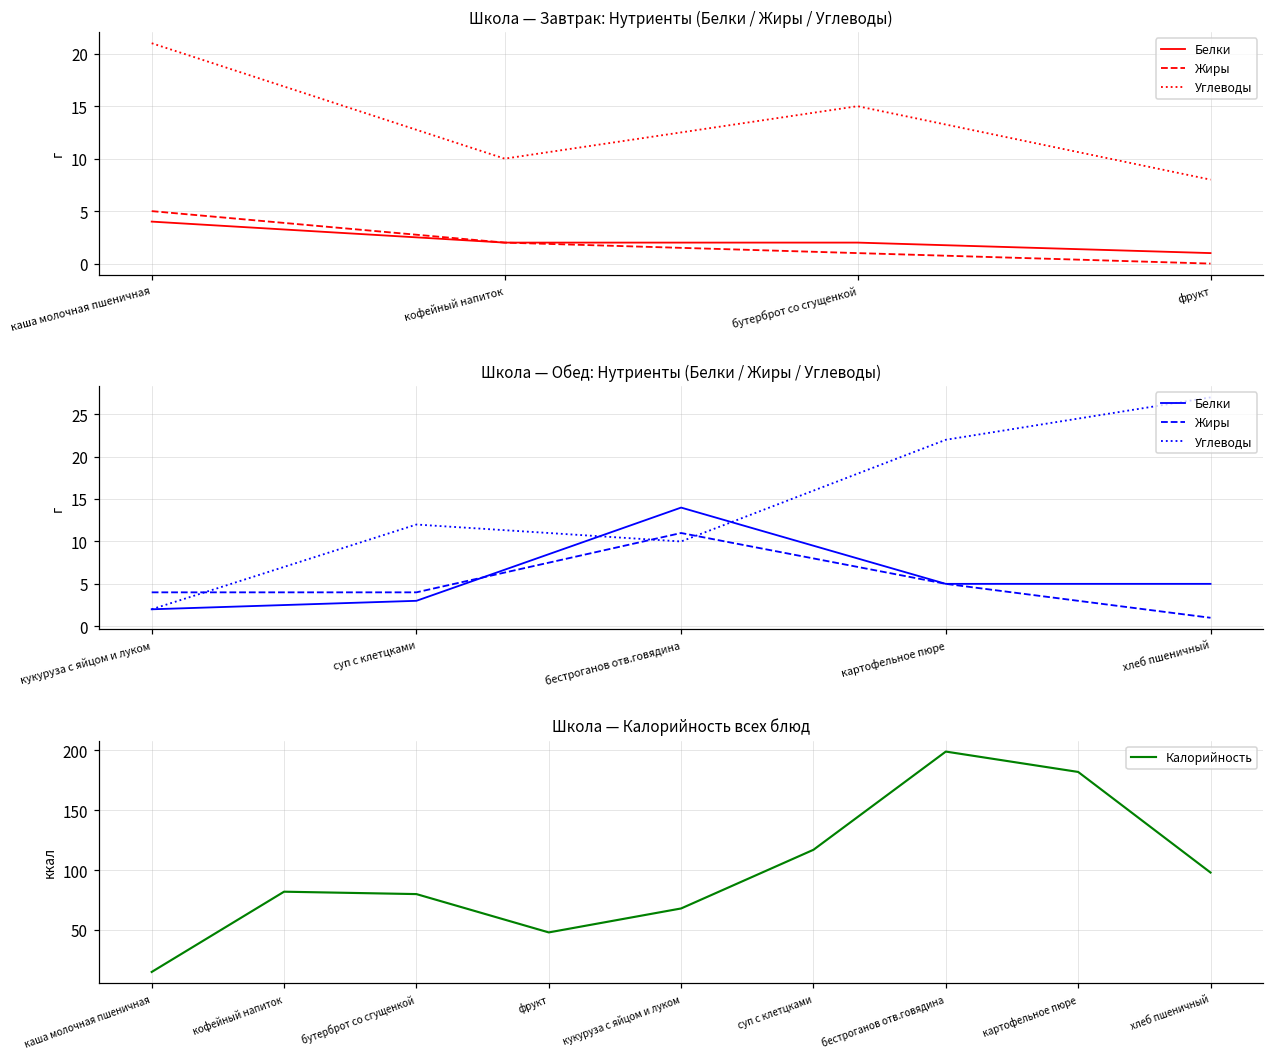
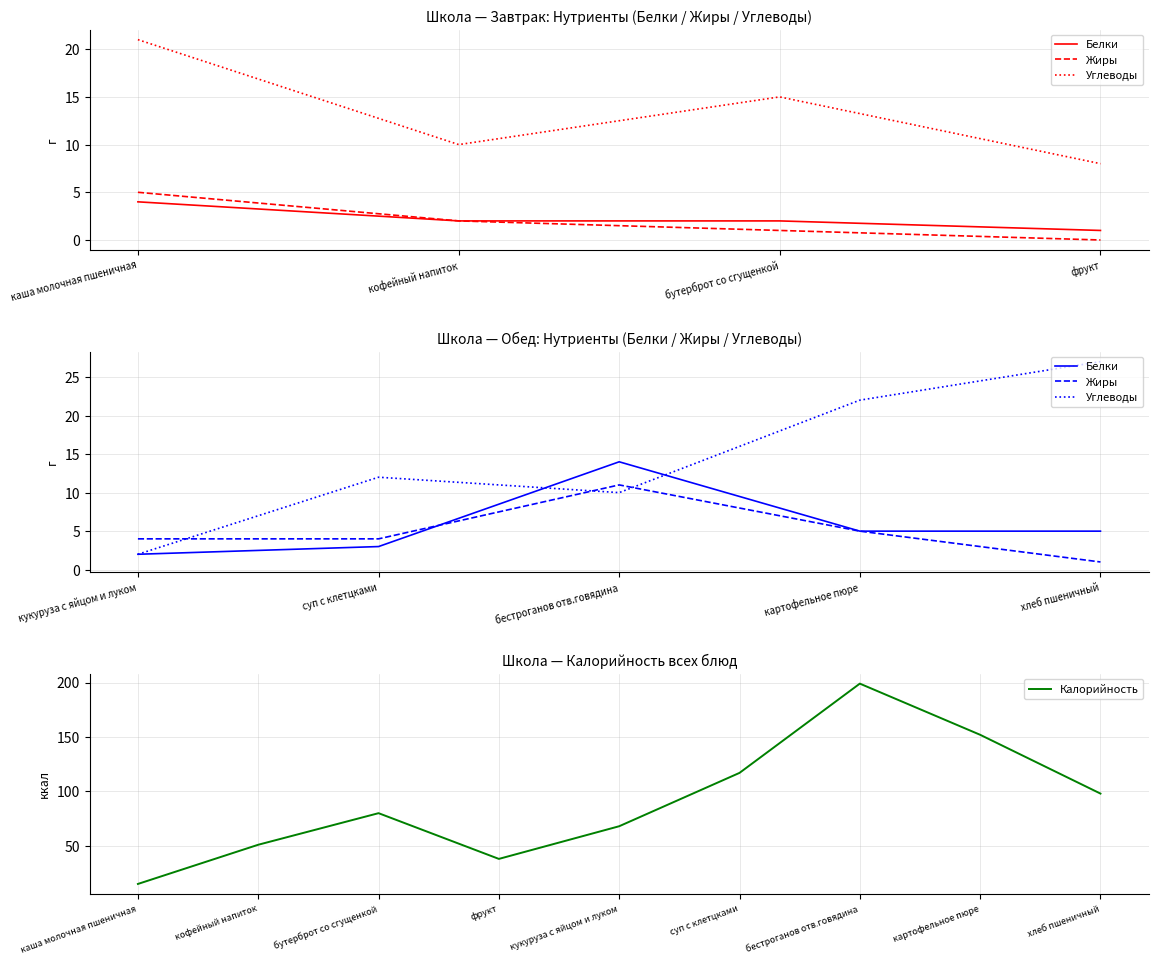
  {
    "Школа — Калорийность всех блюд": {
      "каша молочная пшеничная": 15,
-     "кофейный напиток": 82,
+     "кофейный напиток": 51,
      "бутерброт со сгущенкой": 80,
-     "фрукт": 48,
+     "фрукт": 38,
      "кукуруза с яйцом и луком": 68,
      "суп с клетцками": 117,
      "бестроганов отв.говядина": 199,
-     "картофельное пюре": 182,
+     "картофельное пюре": 152,
      "хлеб пшеничный": 98
    }
  }
